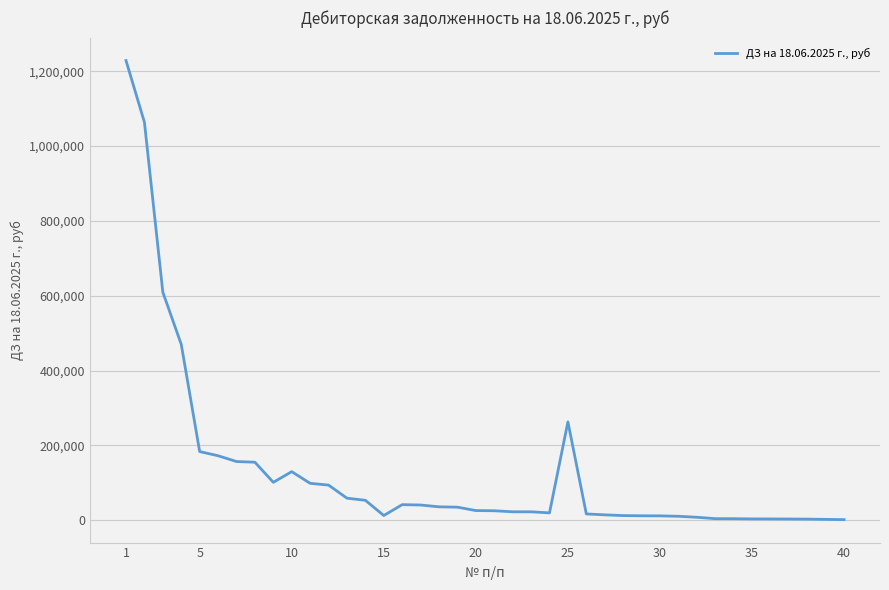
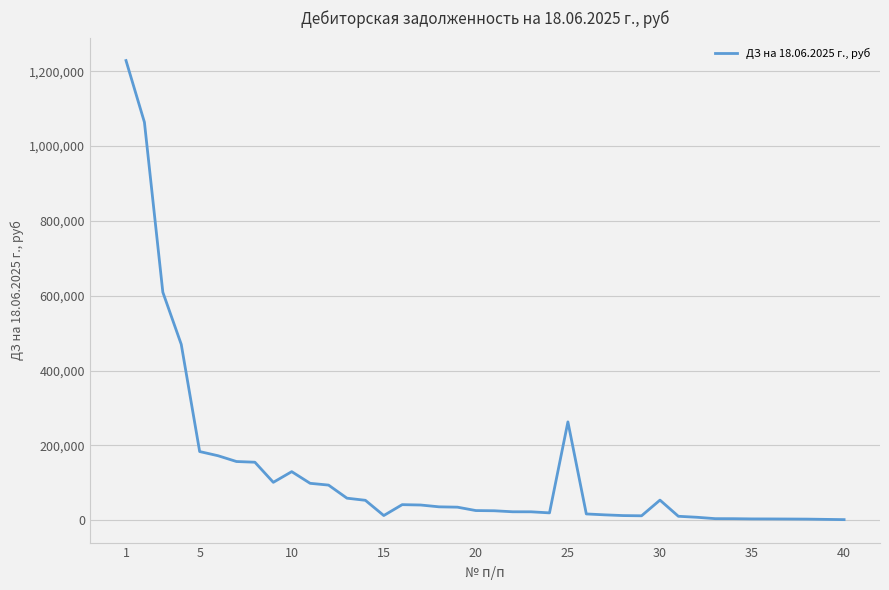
  {
    "1": "1,230,000",
    "5": "180,000",
    "10": "130,000",
    "15": "10,000",
    "20": "30,000",
    "25": "260,000",
-   "30": "10,000",
+   "30": "50,000",
    "35": "0",
    "40": "0"
  }
